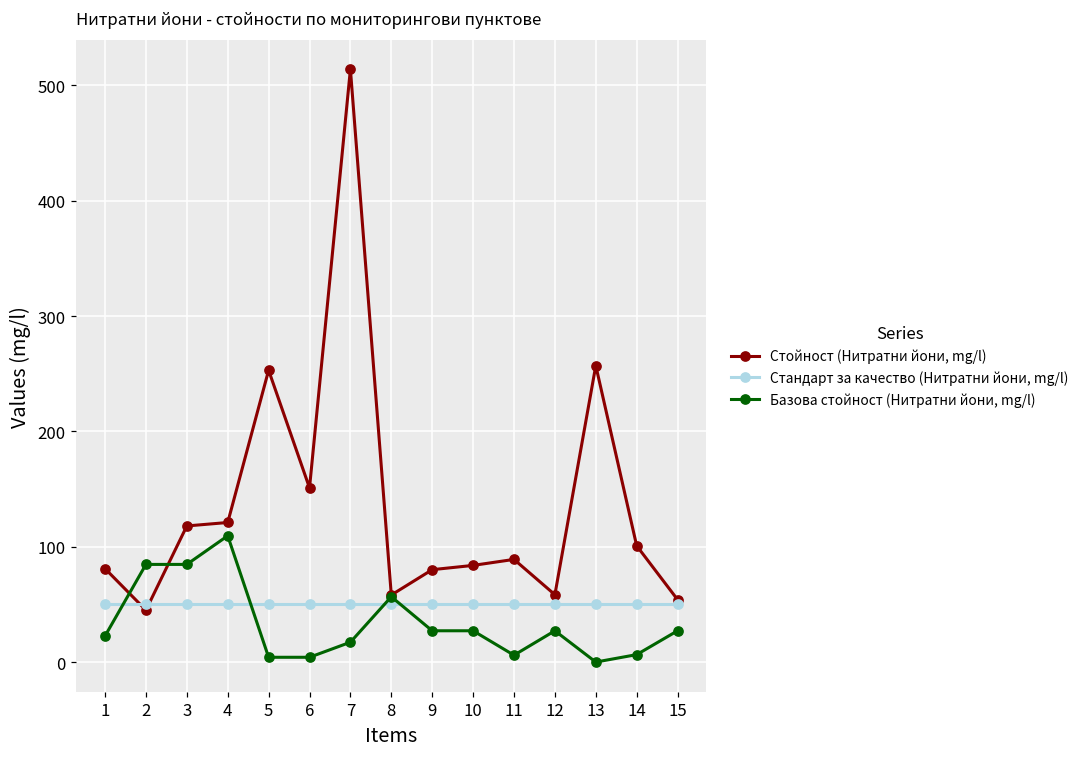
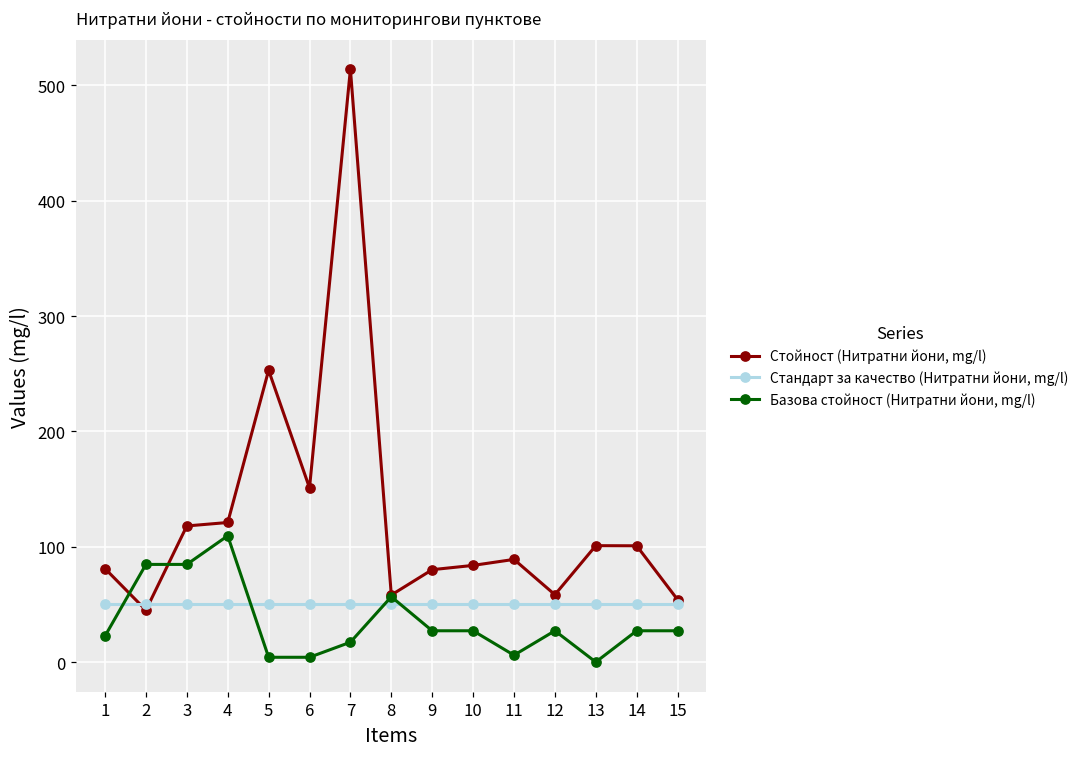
  {
    "Стойност (Нитратни йони, mg/l)": {
      "1": 81,
      "2": 45,
      "3": 118,
      "4": 121,
      "5": 253,
      "6": 151,
      "7": 514,
      "9": 80,
      "10": 84,
      "11": 89,
      "12": 58,
-     "13": 257,
+     "13": 101,
      "14": 101,
      "15": 54
    },
    "Стандарт за качество (Нитратни йони, mg/l)": {
      "1": 50,
      "2": 50,
      "3": 50,
      "4": 50,
      "5": 50,
      "6": 50,
      "7": 50,
      "8": 50,
      "9": 50,
      "10": 50,
      "11": 50,
      "12": 50,
      "13": 50,
      "14": 50,
      "15": 50
    },
    "Базова стойност (Нитратни йони, mg/l)": {
      "1": 23,
      "2": 85,
      "3": 85,
      "4": 109,
      "5": 4,
      "6": 4,
      "7": 17,
      "9": 27,
      "10": 27,
      "11": 6,
      "12": 27,
      "13": 0,
-     "14": 6,
+     "14": 27,
      "15": 27
    }
  }
